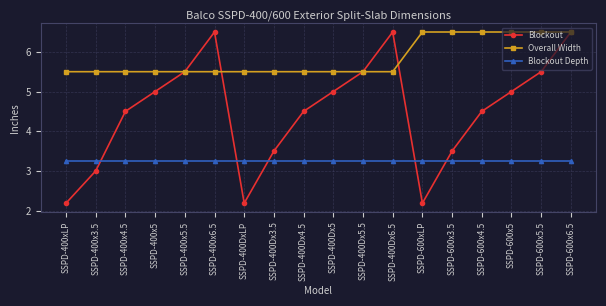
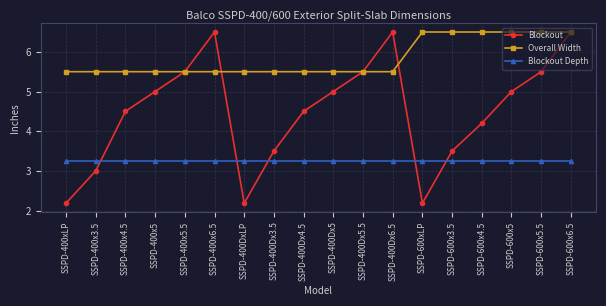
  {
    "Blockout": {
      "SSPD-400xLP": 2.2,
      "SSPD-400x3.5": 3.0,
      "SSPD-400x4.5": 4.5,
      "SSPD-400x5": 5.0,
      "SSPD-400x6.5": 6.5,
      "SSPD-400DxLP": 2.2,
      "SSPD-400Dx3.5": 3.5,
      "SSPD-400Dx4.5": 4.5,
      "SSPD-400Dx5": 5.0,
      "SSPD-400Dx6.5": 6.5,
      "SSPD-600xLP": 2.2,
      "SSPD-600x3.5": 3.5,
-     "SSPD-600x4.5": 4.5,
+     "SSPD-600x4.5": 4.2,
      "SSPD-600x5": 5.0,
      "SSPD-600x5.5": 5.5
    },
    "Overall Width": {
      "SSPD-400xLP": 5.5,
      "SSPD-400x3.5": 5.5,
      "SSPD-400x4.5": 5.5,
      "SSPD-400x5": 5.5,
      "SSPD-400x6.5": 5.5,
      "SSPD-400DxLP": 5.5,
      "SSPD-400Dx3.5": 5.5,
      "SSPD-400Dx4.5": 5.5,
      "SSPD-400Dx5": 5.5,
      "SSPD-400Dx6.5": 5.5,
      "SSPD-600xLP": 6.5,
      "SSPD-600x3.5": 6.5,
      "SSPD-600x4.5": 6.5
    },
    "Blockout Depth": {
      "SSPD-400xLP": 3.3,
      "SSPD-400x3.5": 3.3,
      "SSPD-400x4.5": 3.3,
      "SSPD-400x5": 3.3,
      "SSPD-400x5.5": 3.3,
      "SSPD-400x6.5": 3.3,
      "SSPD-400DxLP": 3.3,
      "SSPD-400Dx3.5": 3.3,
      "SSPD-400Dx4.5": 3.3,
      "SSPD-400Dx5": 3.3,
      "SSPD-400Dx5.5": 3.3,
      "SSPD-400Dx6.5": 3.3,
      "SSPD-600xLP": 3.3,
      "SSPD-600x3.5": 3.3,
      "SSPD-600x4.5": 3.3,
      "SSPD-600x5": 3.3,
      "SSPD-600x5.5": 3.3,
      "SSPD-600x6.5": 3.3
    }
  }
